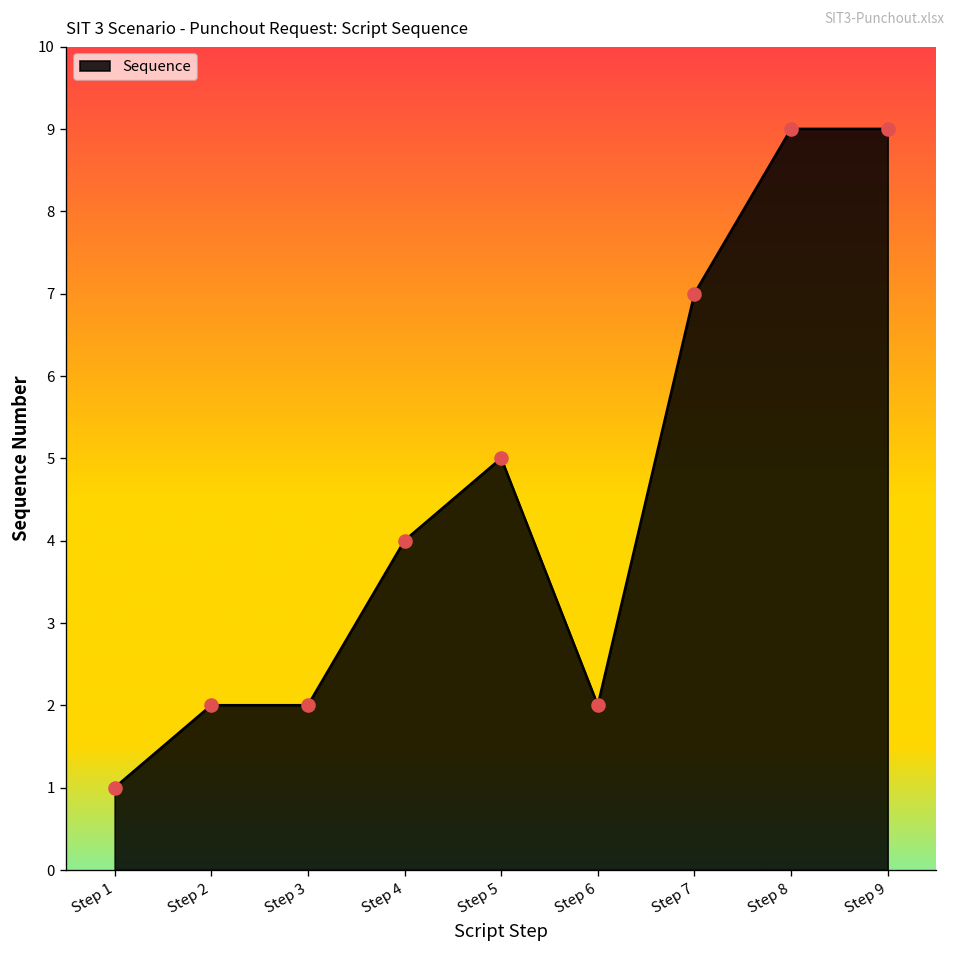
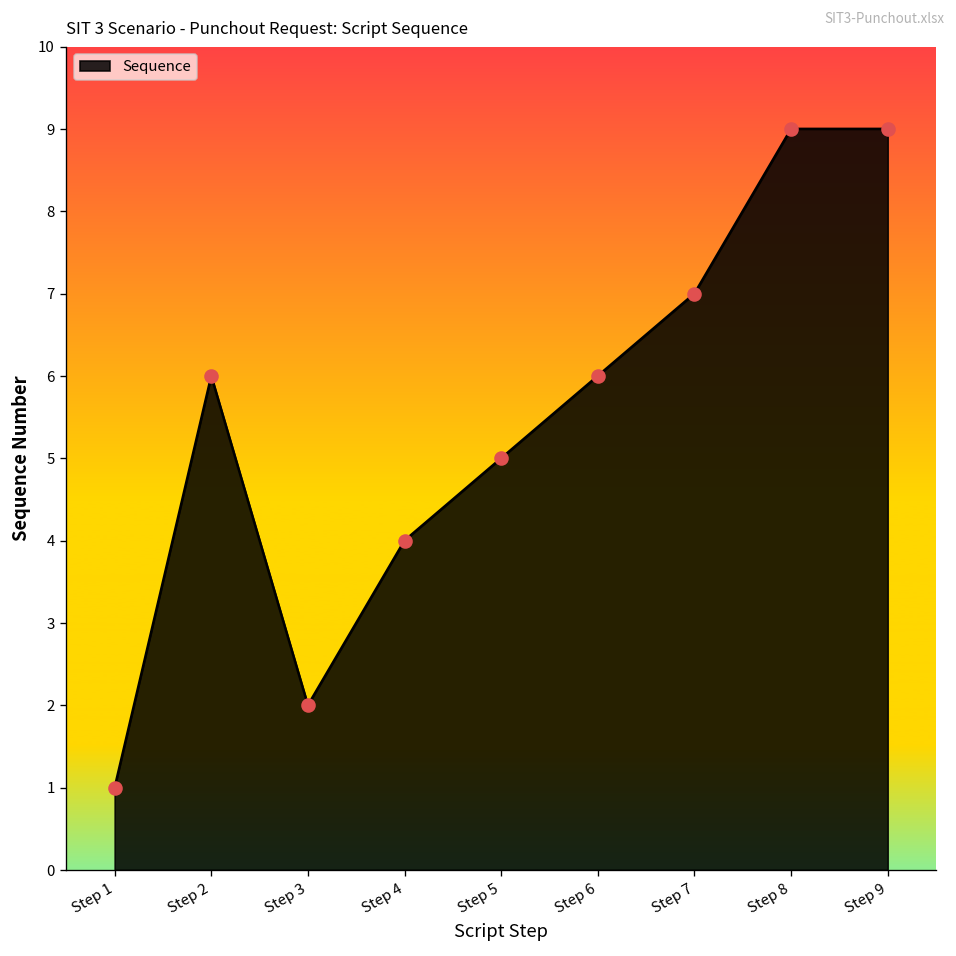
  {
    "Step 1": 1,
-   "Step 2": 2,
+   "Step 2": 6,
    "Step 3": 2,
    "Step 4": 4,
    "Step 5": 5,
-   "Step 6": 2,
+   "Step 6": 6,
    "Step 7": 7,
    "Step 8": 9,
    "Step 9": 9
  }
